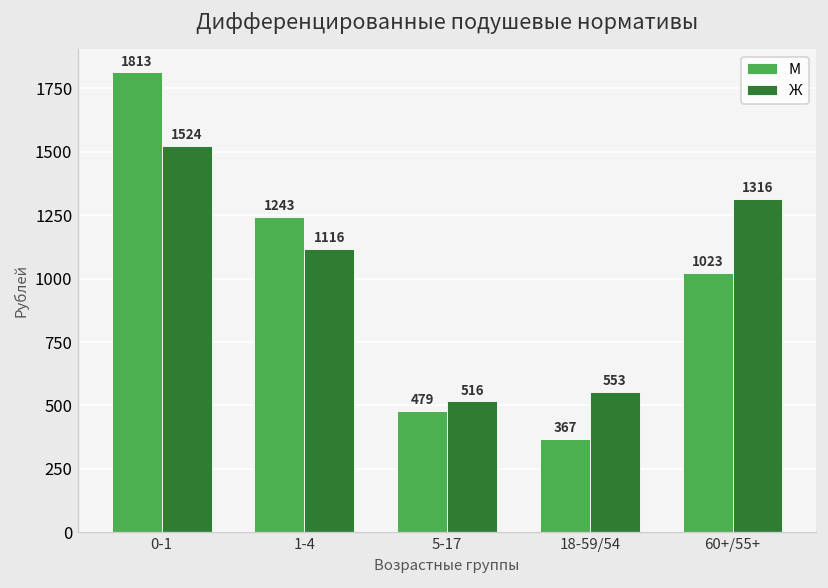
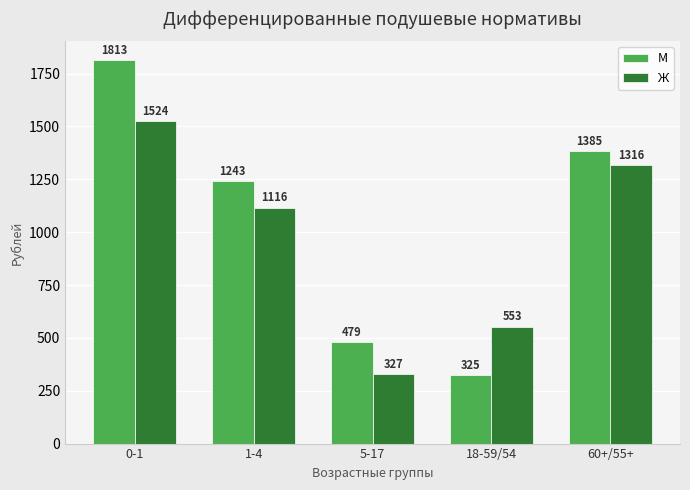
  {
    "М": {
      "0-1": 1813,
      "1-4": 1243,
      "5-17": 479,
-     "18-59/54": 367,
-     "60+/55+": 1023
+     "18-59/54": 325,
+     "60+/55+": 1385
    },
    "Ж": {
      "0-1": 1524,
      "1-4": 1116,
-     "5-17": 516,
+     "5-17": 327,
      "18-59/54": 553,
      "60+/55+": 1316
    }
  }
